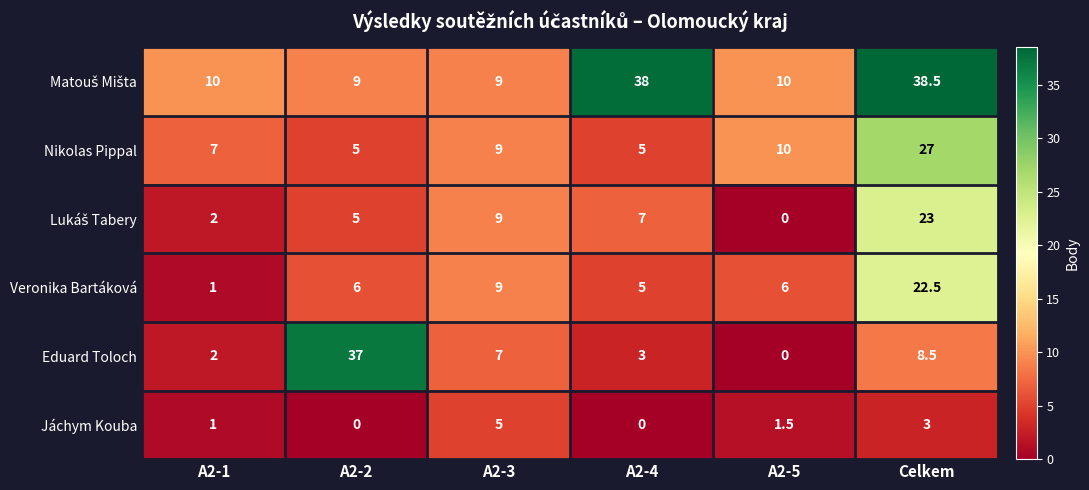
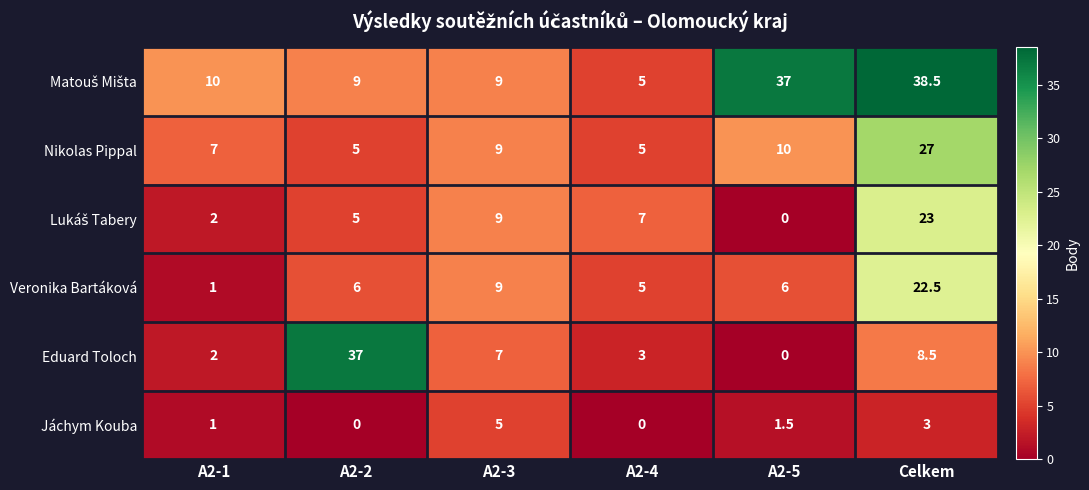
  {
    "Matouš Mišta": {
      "A2-1": 10,
      "A2-2": 9,
      "A2-3": 9,
-     "A2-4": 38,
-     "A2-5": 10,
+     "A2-4": 5,
+     "A2-5": 37,
      "Celkem": 38.5
    },
    "Nikolas Pippal": {
      "A2-1": 7,
      "A2-2": 5,
      "A2-3": 9,
      "A2-4": 5,
      "A2-5": 10,
      "Celkem": 27
    },
    "Lukáš Tabery": {
      "A2-1": 2,
      "A2-2": 5,
      "A2-3": 9,
      "A2-4": 7,
      "A2-5": 0,
      "Celkem": 23
    },
    "Veronika Bartáková": {
      "A2-1": 1,
      "A2-2": 6,
      "A2-3": 9,
      "A2-4": 5,
      "A2-5": 6,
      "Celkem": 22.5
    },
    "Eduard Toloch": {
      "A2-1": 2,
      "A2-2": 37,
      "A2-3": 7,
      "A2-4": 3,
      "A2-5": 0,
      "Celkem": 8.5
    },
    "Jáchym Kouba": {
      "A2-1": 1,
      "A2-2": 0,
      "A2-3": 5,
      "A2-4": 0,
      "A2-5": 1.5,
      "Celkem": 3
    }
  }
